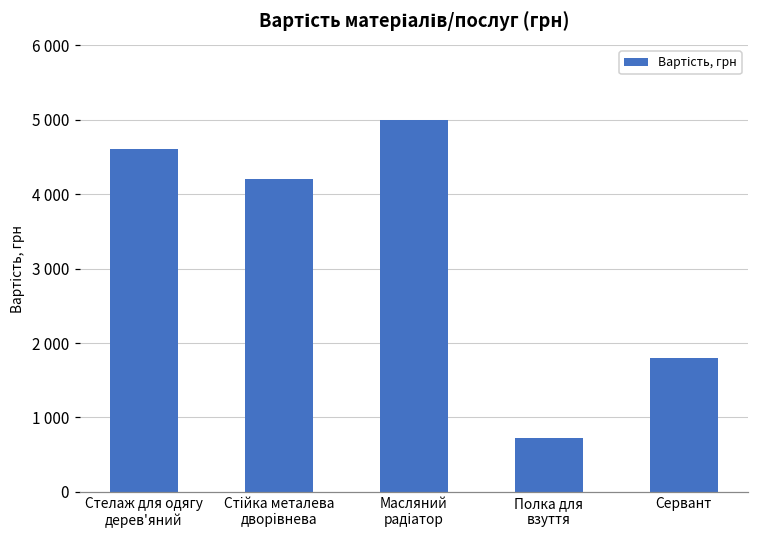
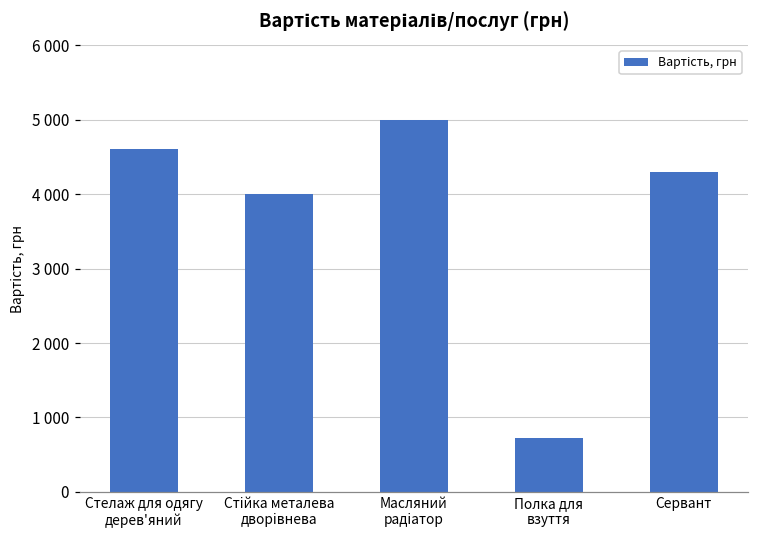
  {
    "Стелаж для одягу дерев'яний": 4600,
-   "Стійка металева дворівнева": 4200,
+   "Стійка металева дворівнева": 4000,
    "Масляний радіатор": 5000,
    "Полка для взуття": 700,
-   "Сервант": 1800
+   "Сервант": 4300
  }
